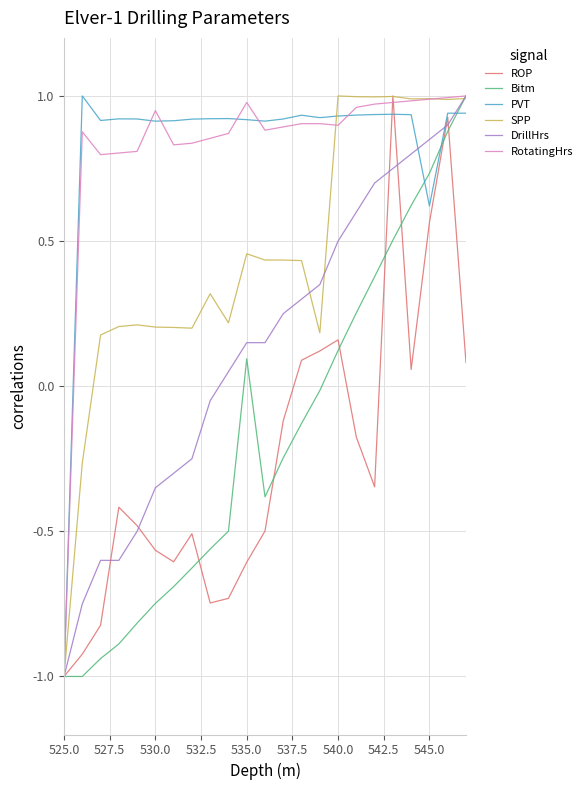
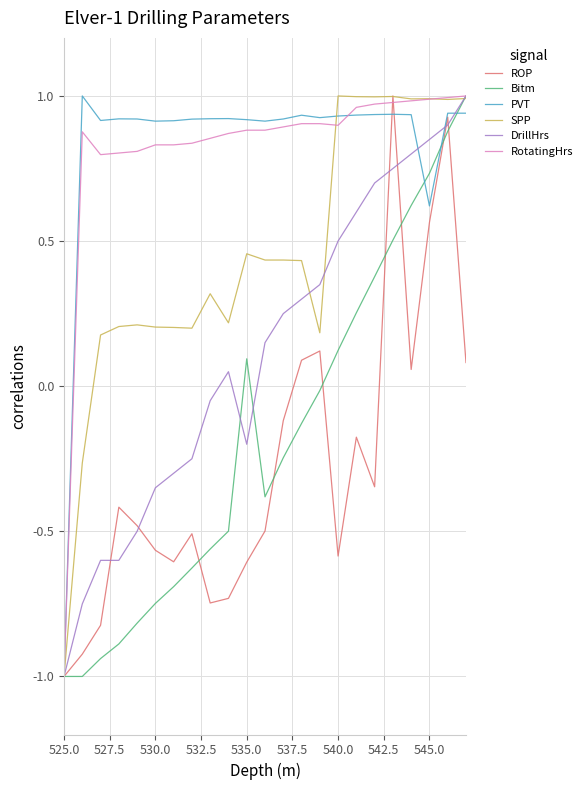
  {
    "ROP": {
      "530.0": -0.57,
      "535.0": -0.61,
-     "540.0": 0.16,
+     "540.0": -0.59,
      "545.0": 0.56
    },
    "Bitm": {
      "530.0": -0.75,
      "535.0": 0.09,
      "540.0": 0.12,
      "545.0": 0.73
    },
    "PVT": {
      "530.0": 0.91,
      "535.0": 0.92,
      "540.0": 0.93,
      "545.0": 0.62
    },
    "SPP": {
      "530.0": 0.20,
      "535.0": 0.46,
      "540.0": 1.00
    },
    "DrillHrs": {
      "530.0": -0.35,
-     "535.0": 0.15,
+     "535.0": -0.20,
      "540.0": 0.50,
      "545.0": 0.85
    },
    "RotatingHrs": {
-     "530.0": 0.95,
-     "535.0": 0.98,
+     "530.0": 0.83,
+     "535.0": 0.88,
      "540.0": 0.90
    }
  }
